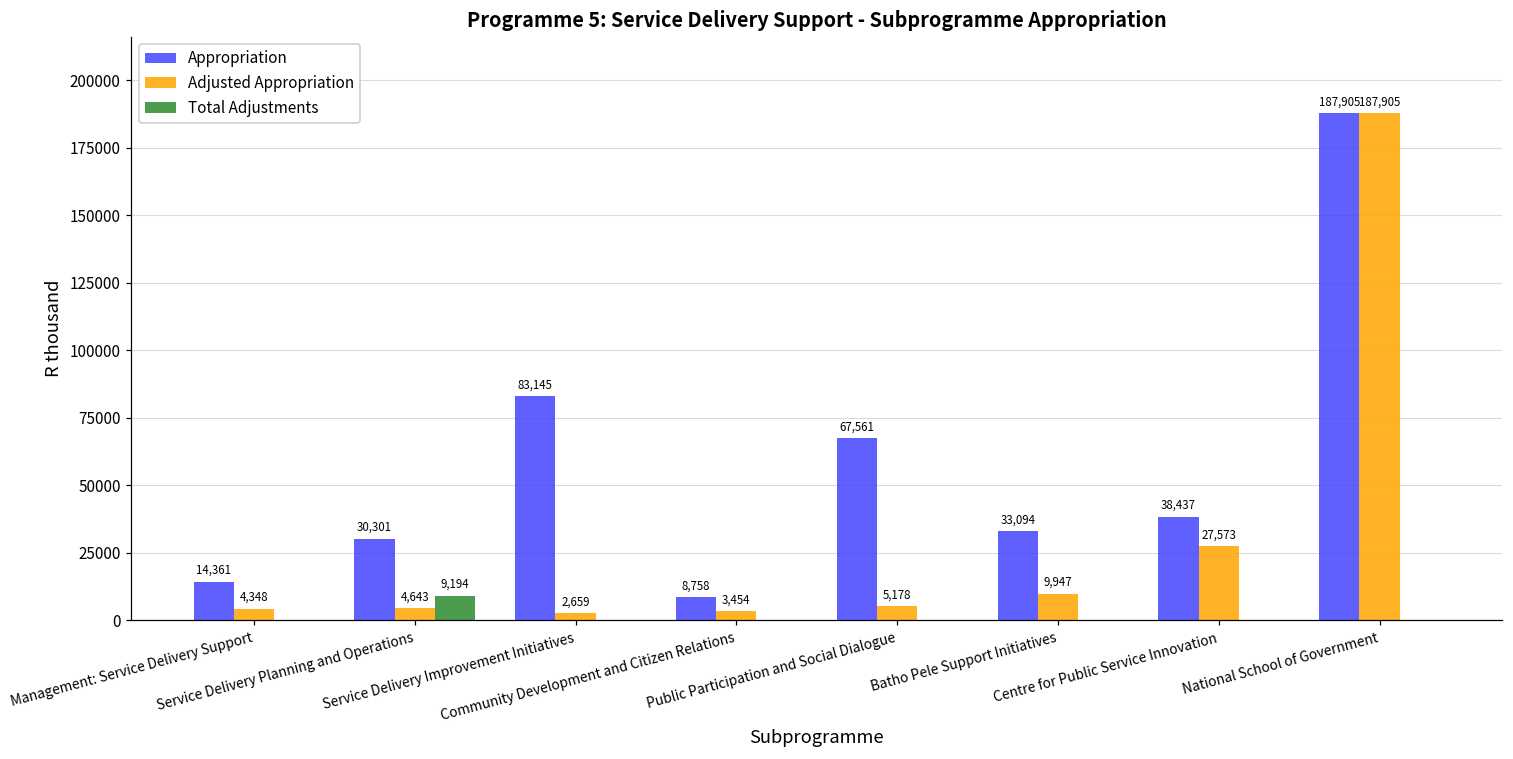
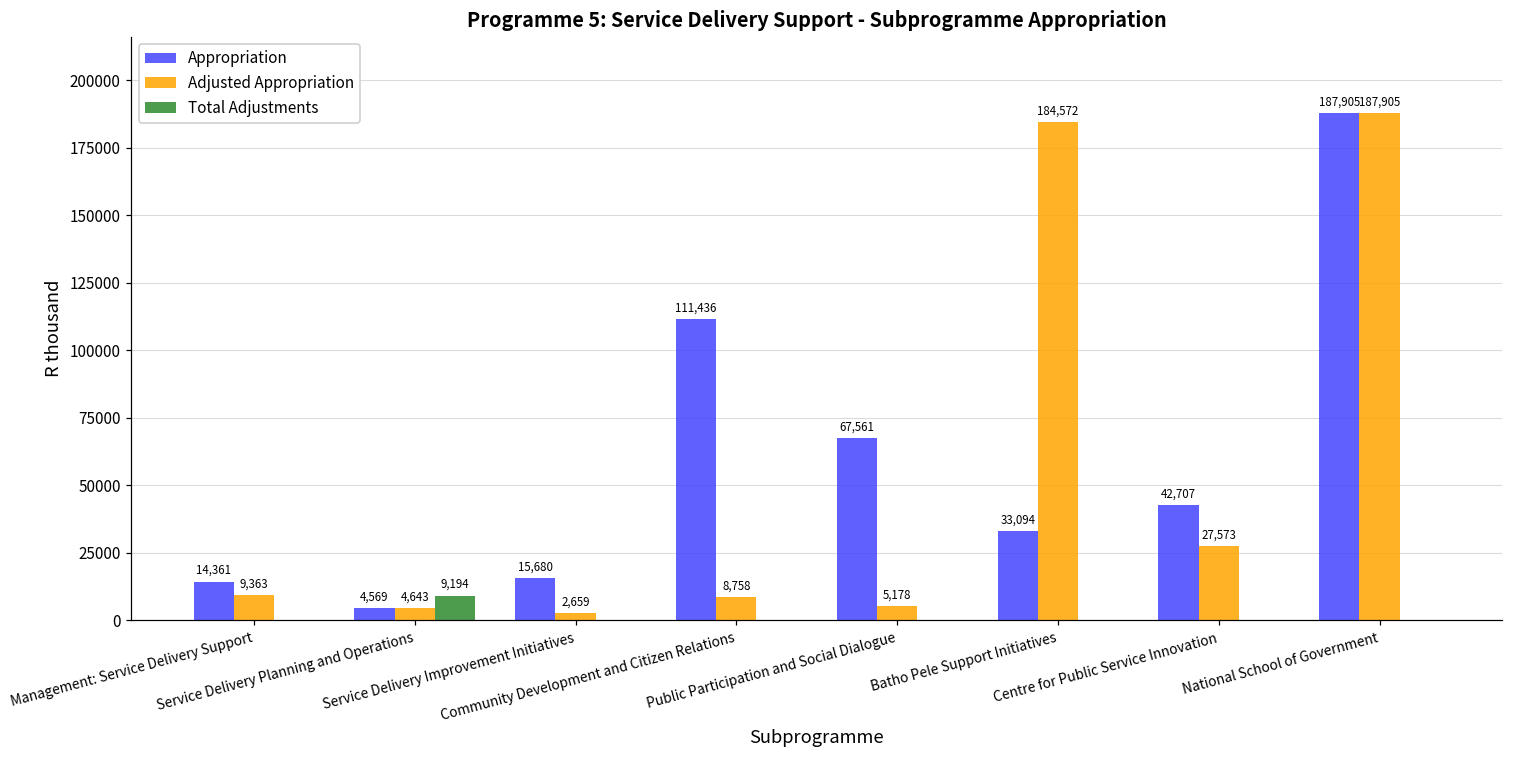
  {
    "Appropriation": {
      "Management: Service Delivery Support": "14,361",
-     "Service Delivery Planning and Operations": "30,301",
-     "Service Delivery Improvement Initiatives": "83,145",
-     "Community Development and Citizen Relations": "8,758",
+     "Service Delivery Planning and Operations": "4,569",
+     "Service Delivery Improvement Initiatives": "15,680",
+     "Community Development and Citizen Relations": "111,436",
      "Public Participation and Social Dialogue": "67,561",
      "Batho Pele Support Initiatives": "33,094",
-     "Centre for Public Service Innovation": "38,437",
+     "Centre for Public Service Innovation": "42,707",
      "National School of Government": "187,905"
    },
    "Adjusted Appropriation": {
-     "Management: Service Delivery Support": "4,348",
+     "Management: Service Delivery Support": "9,363",
      "Service Delivery Planning and Operations": "4,643",
      "Service Delivery Improvement Initiatives": "2,659",
-     "Community Development and Citizen Relations": "3,454",
+     "Community Development and Citizen Relations": "8,758",
      "Public Participation and Social Dialogue": "5,178",
-     "Batho Pele Support Initiatives": "9,947",
+     "Batho Pele Support Initiatives": "184,572",
      "Centre for Public Service Innovation": "27,573",
      "National School of Government": "187,905"
    },
    "Total Adjustments": {
      "Service Delivery Planning and Operations": "9,194"
    }
  }
